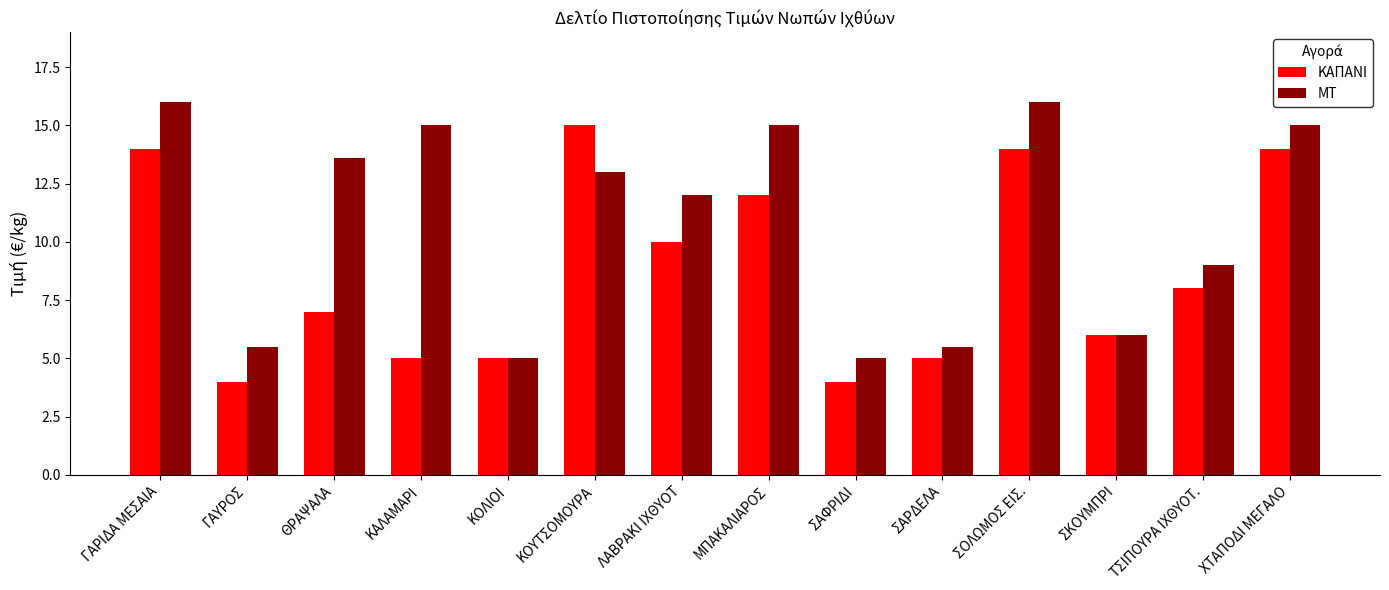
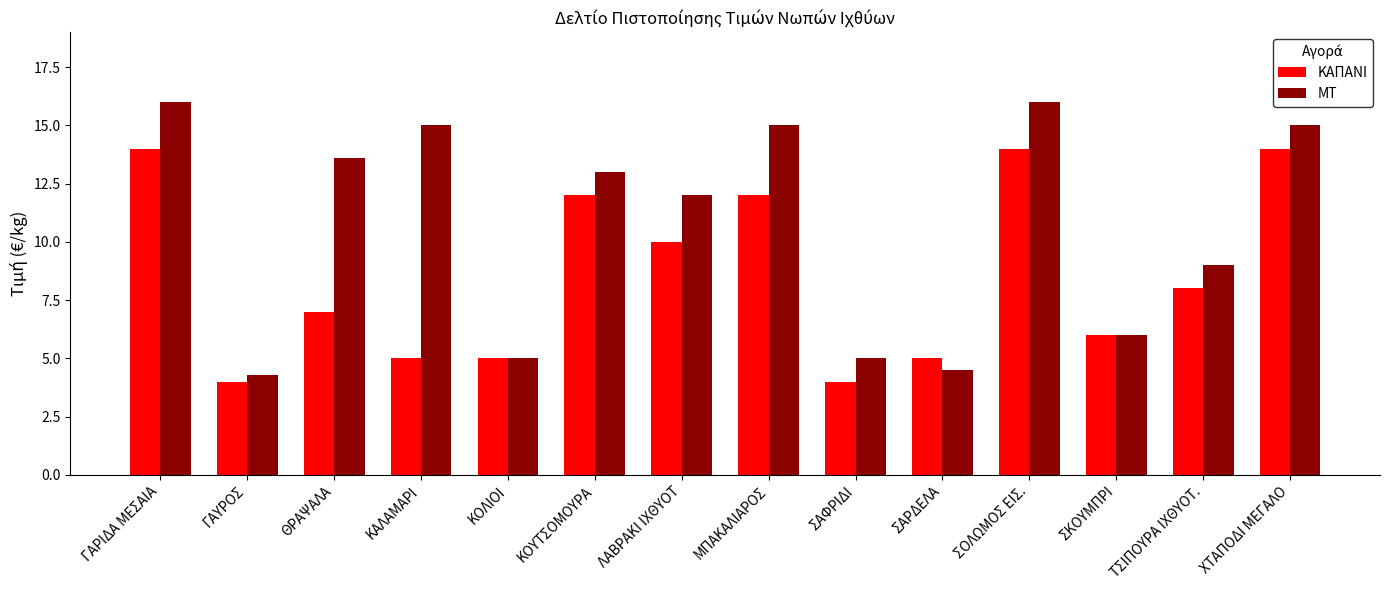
  {
    "ΚΑΠΑΝΙ": {
      "ΓΑΡΙΔΑ ΜΕΣΑΙΑ": 14,
      "ΓΑΥΡΟΣ": 4,
      "ΘΡΑΨΑΛΑ": 7,
      "ΚΑΛΑΜΑΡΙ": 5,
      "ΚΟΛΙΟΙ": 5,
-     "ΚΟΥΤΣΟΜΟΥΡΑ": 15,
+     "ΚΟΥΤΣΟΜΟΥΡΑ": 12,
      "ΛΑΒΡΑΚΙ ΙΧΘΥΟΤ": 10,
      "ΜΠΑΚΑΛΙΑΡΟΣ": 12,
      "ΣΑΦΡΙΔΙ": 4,
      "ΣΑΡΔΕΛΑ": 5,
      "ΣΟΛΩΜΟΣ ΕΙΣ.": 14,
      "ΣΚΟΥΜΠΡΙ": 6,
      "ΤΣΙΠΟΥΡΑ ΙΧΘΥΟΤ.": 8,
      "ΧΤΑΠΟΔΙ ΜΕΓΑΛΟ": 14
    },
    "ΜΤ": {
      "ΓΑΡΙΔΑ ΜΕΣΑΙΑ": 16.0,
-     "ΓΑΥΡΟΣ": 5.5,
+     "ΓΑΥΡΟΣ": 4.3,
      "ΘΡΑΨΑΛΑ": 13.6,
      "ΚΑΛΑΜΑΡΙ": 15.0,
      "ΚΟΛΙΟΙ": 5.0,
      "ΚΟΥΤΣΟΜΟΥΡΑ": 13.0,
      "ΛΑΒΡΑΚΙ ΙΧΘΥΟΤ": 12.0,
      "ΜΠΑΚΑΛΙΑΡΟΣ": 15.0,
      "ΣΑΦΡΙΔΙ": 5.0,
-     "ΣΑΡΔΕΛΑ": 5.5,
+     "ΣΑΡΔΕΛΑ": 4.5,
      "ΣΟΛΩΜΟΣ ΕΙΣ.": 16.0,
      "ΣΚΟΥΜΠΡΙ": 6.0,
      "ΤΣΙΠΟΥΡΑ ΙΧΘΥΟΤ.": 9.0,
      "ΧΤΑΠΟΔΙ ΜΕΓΑΛΟ": 15.0
    }
  }
